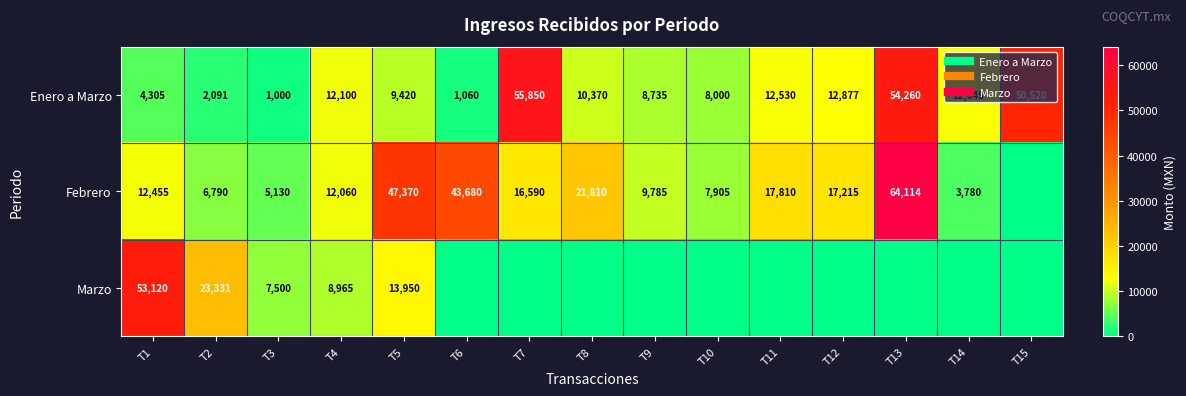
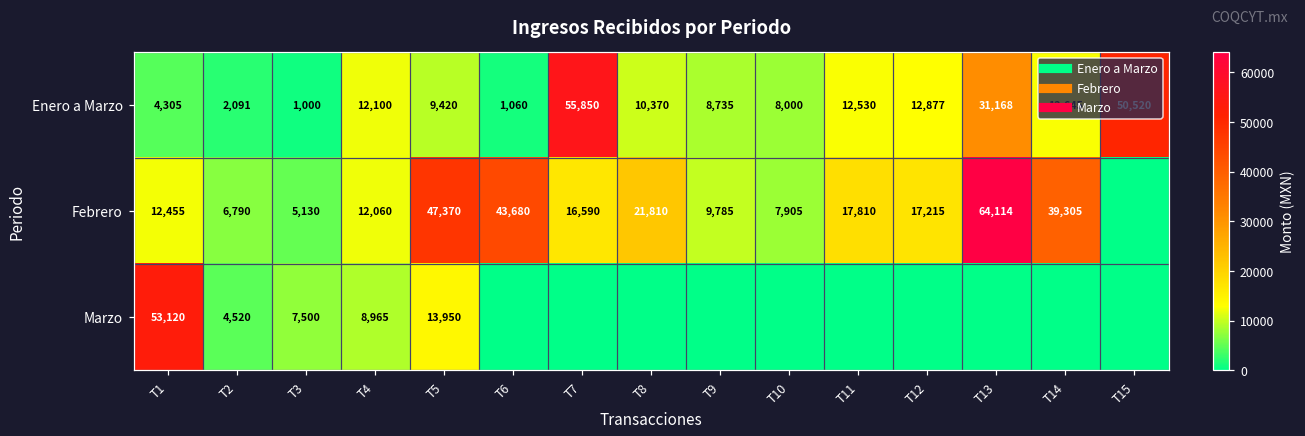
  {
    "Enero a Marzo": {
      "T1": "4,305",
      "T2": "2,091",
      "T3": "1,000",
      "T4": "12,100",
      "T5": "9,420",
      "T6": "1,060",
      "T7": "55,850",
      "T8": "10,370",
      "T9": "8,735",
      "T10": "8,000",
      "T11": "12,530",
      "T12": "12,877",
-     "T13": "54,260"
+     "T13": "31,168"
    },
    "Febrero": {
      "T1": "12,455",
      "T2": "6,790",
      "T3": "5,130",
      "T4": "12,060",
      "T5": "47,370",
      "T6": "43,680",
      "T7": "16,590",
      "T8": "21,810",
      "T9": "9,785",
      "T10": "7,905",
      "T11": "17,810",
      "T12": "17,215",
      "T13": "64,114",
-     "T14": "3,780"
+     "T14": "39,305"
    },
    "Marzo": {
      "T1": "53,120",
-     "T2": "23,331",
+     "T2": "4,520",
      "T3": "7,500",
      "T4": "8,965",
      "T5": "13,950"
    }
  }
